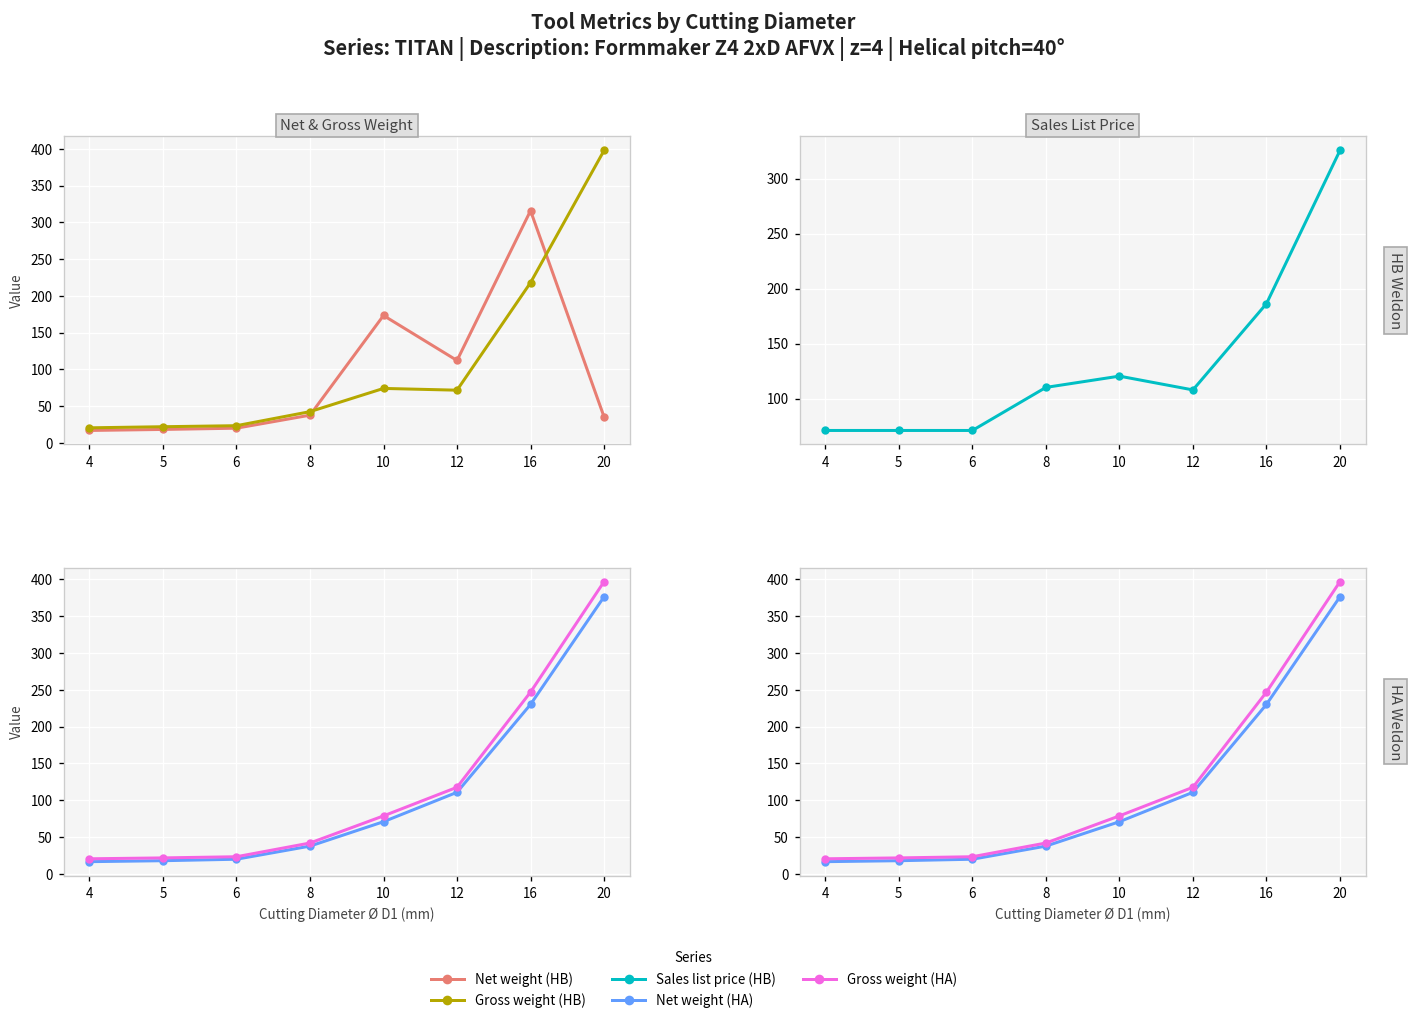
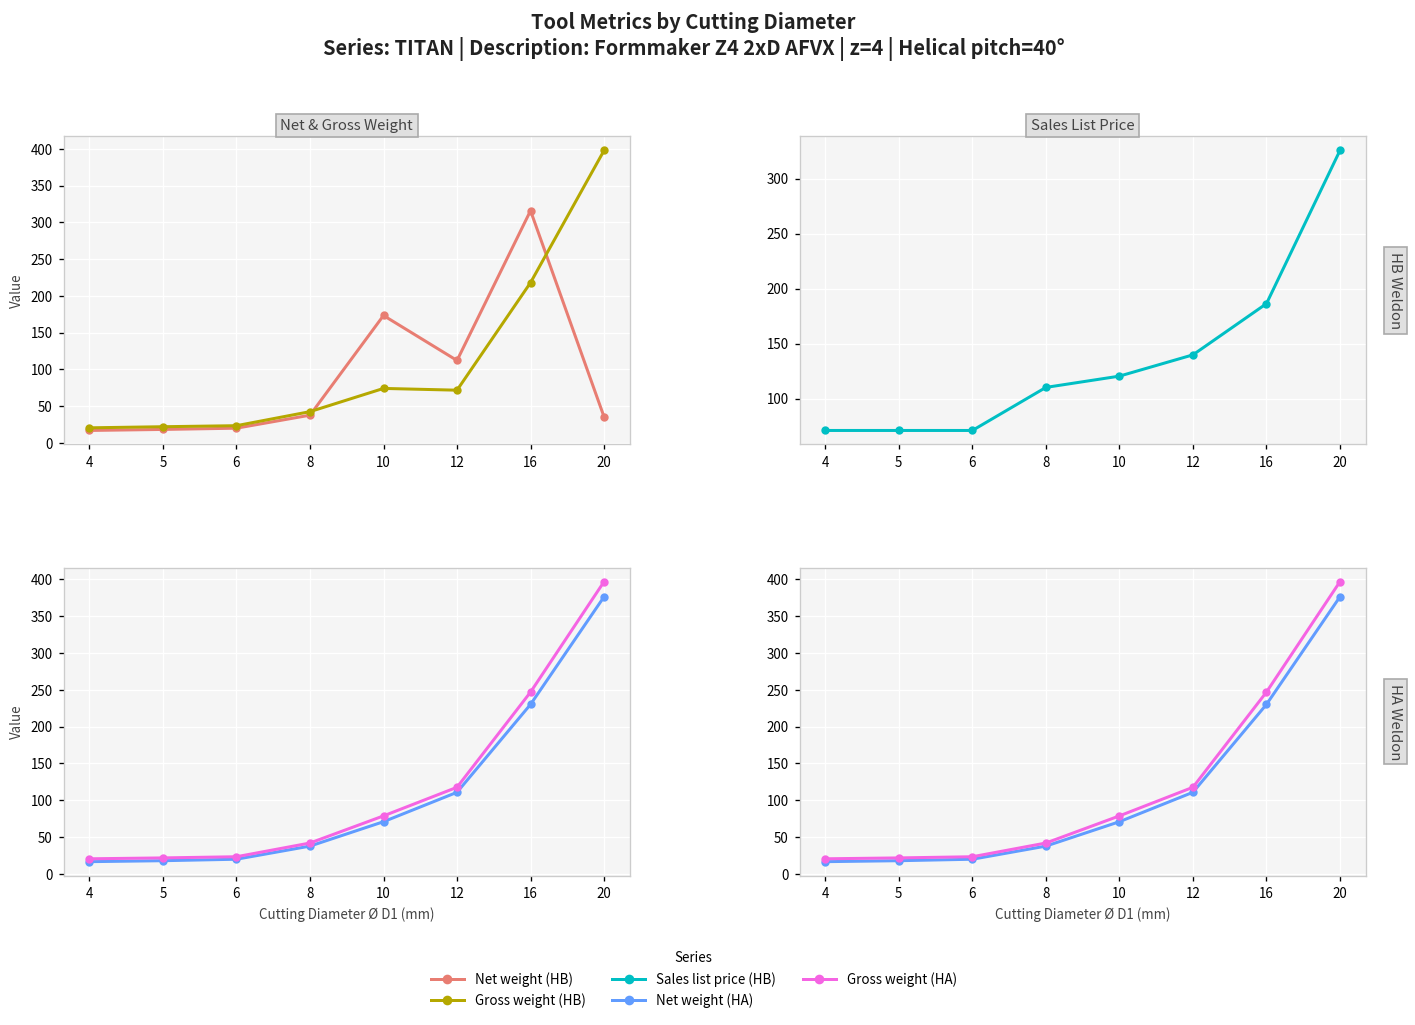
  {
    "Net & Gross Weight": {
      "Net weight (HB)": {
        "8": 40,
        "10": 170,
        "12": 110,
        "16": 320,
        "20": 40
      },
      "Gross weight (HB)": {
        "8": 40,
        "10": 70,
        "12": 70,
        "16": 220,
        "20": 400
      }
    },
    "Sales List Price": {
      "4": 70,
      "5": 70,
      "6": 70,
      "8": 110,
      "10": 120,
-     "12": 110,
+     "12": 140,
      "16": 190,
      "20": 330
    }
  }
